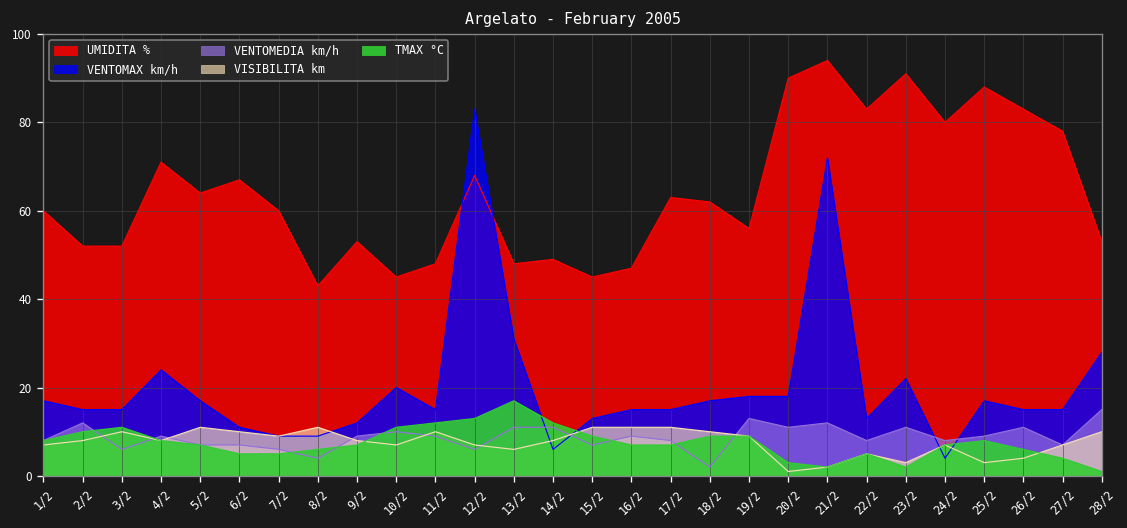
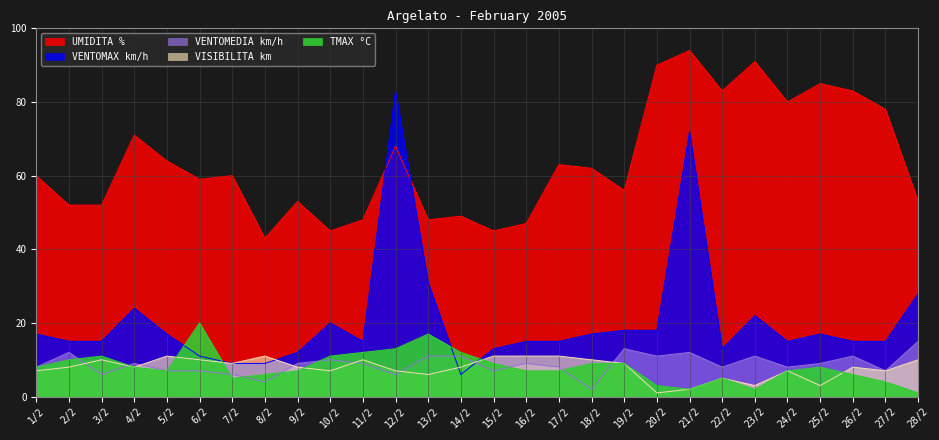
  {
    "UMIDITA %": {
      "1/2": 60,
      "2/2": 52,
      "3/2": 52,
      "4/2": 71,
      "5/2": 64,
-     "6/2": 67,
+     "6/2": 59,
      "7/2": 60,
      "8/2": 43,
      "9/2": 53,
      "10/2": 45,
      "11/2": 48,
      "12/2": 68,
      "13/2": 48,
      "14/2": 49,
      "15/2": 45,
      "16/2": 47,
      "17/2": 63,
      "18/2": 62,
      "19/2": 56,
      "20/2": 90,
      "21/2": 94,
      "22/2": 83,
      "23/2": 91,
      "24/2": 80,
-     "25/2": 88,
+     "25/2": 85,
      "26/2": 83,
      "27/2": 78,
      "28/2": 53
    },
    "VENTOMAX km/h": {
      "1/2": 17,
      "2/2": 15,
      "3/2": 15,
      "4/2": 24,
      "5/2": 17,
      "6/2": 11,
      "8/2": 9,
      "9/2": 12,
      "10/2": 20,
      "11/2": 15,
      "12/2": 83,
      "13/2": 31,
      "14/2": 6,
      "15/2": 13,
      "16/2": 15,
      "17/2": 15,
      "18/2": 17,
      "19/2": 18,
      "20/2": 18,
      "21/2": 72,
      "22/2": 13,
      "23/2": 22,
-     "24/2": 4,
+     "24/2": 15,
      "25/2": 17,
      "26/2": 15,
      "27/2": 15,
      "28/2": 28
    },
    "VENTOMEDIA km/h": {
      "2/2": 12,
      "3/2": 6,
      "4/2": 9,
      "6/2": 7,
      "7/2": 6,
      "8/2": 4,
      "9/2": 9,
      "10/2": 10,
      "11/2": 9,
      "12/2": 6,
      "13/2": 11,
      "14/2": 11,
      "15/2": 7,
      "16/2": 9,
      "17/2": 8,
      "18/2": 2,
      "19/2": 13,
      "20/2": 11,
      "21/2": 12,
      "22/2": 8,
      "23/2": 11,
      "24/2": 8,
      "25/2": 9,
      "26/2": 11,
      "28/2": 15
    },
    "VISIBILITA km": {
      "1/2": 7,
      "2/2": 8,
      "3/2": 10,
      "5/2": 11,
      "6/2": 10,
      "8/2": 11,
      "9/2": 8,
      "10/2": 7,
      "11/2": 10,
      "12/2": 7,
      "13/2": 6,
      "14/2": 8,
      "15/2": 11,
      "16/2": 11,
      "17/2": 11,
      "18/2": 10,
      "20/2": 1,
      "23/2": 3,
      "25/2": 3,
-     "26/2": 4,
+     "26/2": 8,
      "28/2": 10
    },
    "TMAX °C": {
      "2/2": 10,
      "3/2": 11,
-     "6/2": 5,
+     "6/2": 20,
      "7/2": 5,
      "8/2": 6,
      "9/2": 7,
      "10/2": 11,
      "11/2": 12,
      "12/2": 13,
      "13/2": 17,
      "14/2": 12,
      "15/2": 9,
      "16/2": 7,
      "17/2": 7,
      "18/2": 9,
      "20/2": 3,
      "23/2": 2,
      "25/2": 8,
      "26/2": 6,
      "27/2": 4,
      "28/2": 1
    }
  }
